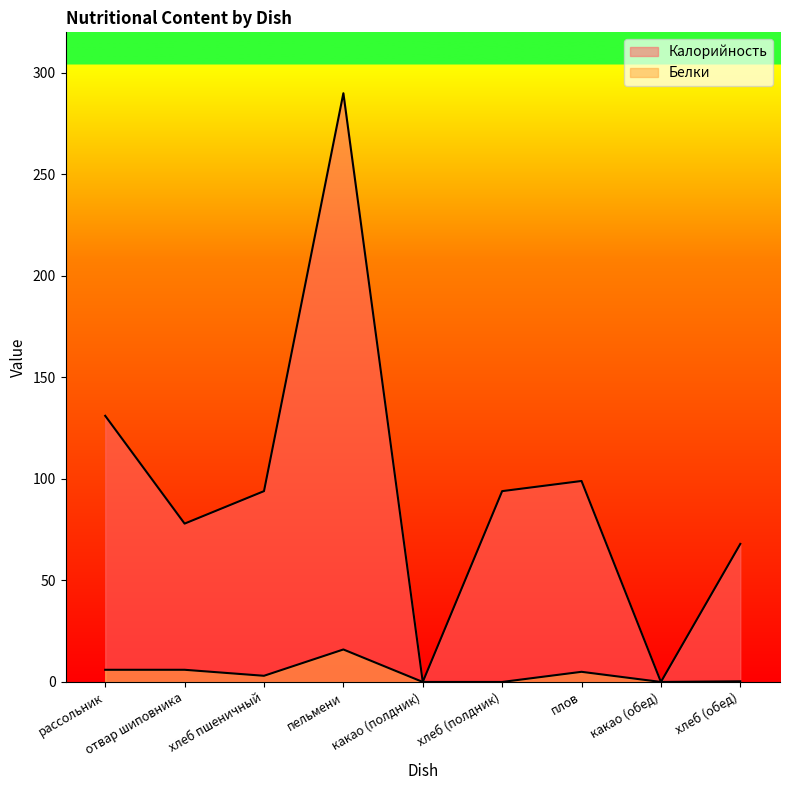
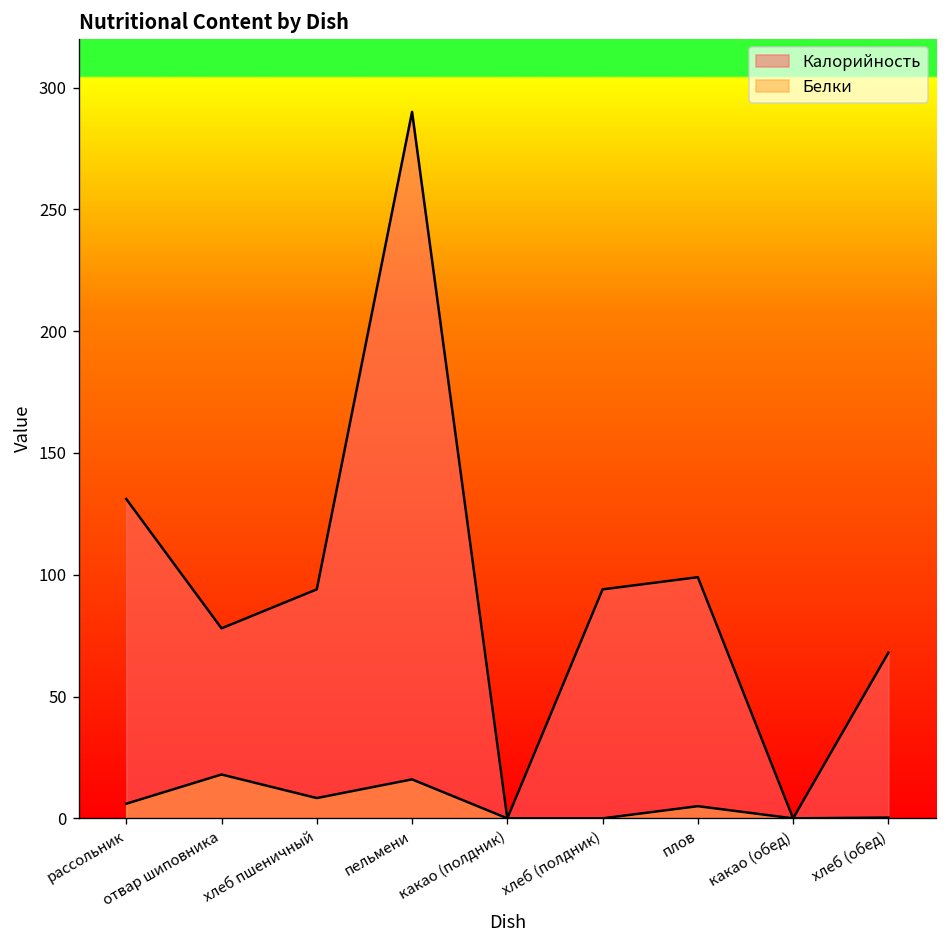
  {
    "Калорийность": {
      "рассольник": 131,
      "отвар шиповника": 78,
      "хлеб пшеничный": 94,
      "пельмени": 290,
      "хлеб (полдник)": 94,
      "плов": 99,
      "хлеб (обед)": 68
    },
    "Белки": {
      "рассольник": 6,
-     "отвар шиповника": 6,
-     "хлеб пшеничный": 3,
+     "отвар шиповника": 18,
+     "хлеб пшеничный": 8,
      "пельмени": 16,
      "хлеб (полдник)": 0,
      "плов": 5,
      "хлеб (обед)": 0
    }
  }
